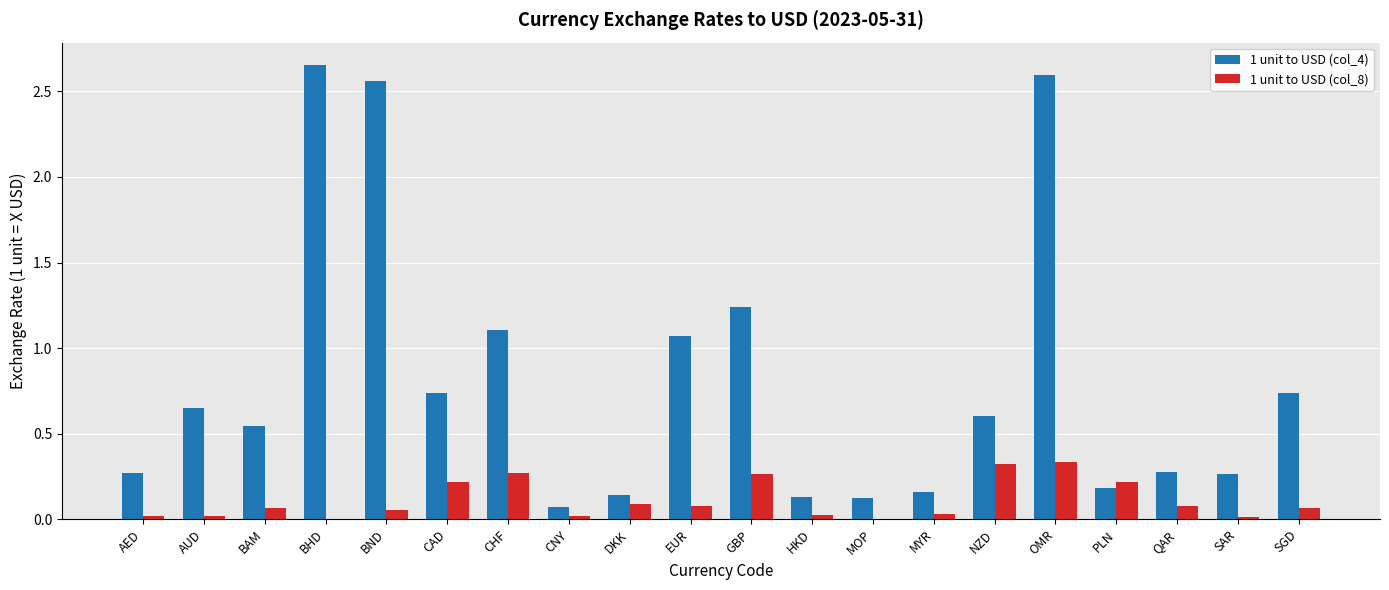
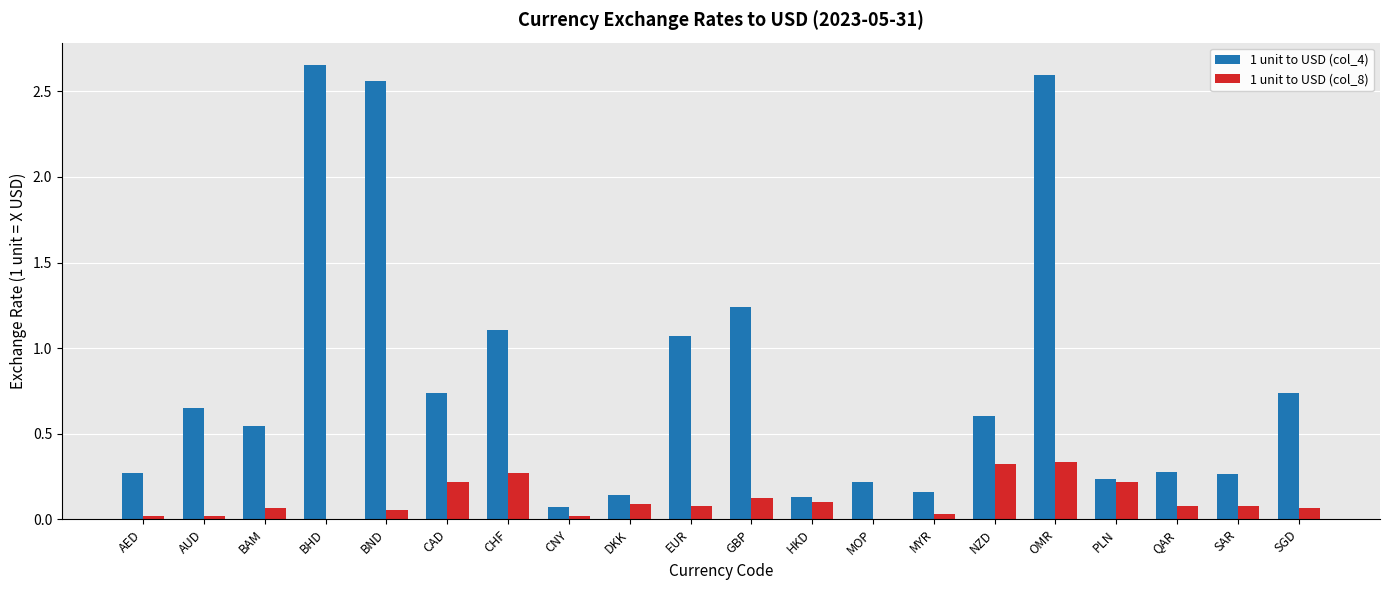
  {
    "1 unit to USD (col_4)": {
      "AED": 0.27,
      "AUD": 0.65,
      "BAM": 0.55,
      "BHD": 2.65,
      "BND": 2.56,
      "CAD": 0.74,
      "CHF": 1.10,
      "CNY": 0.07,
      "DKK": 0.14,
      "EUR": 1.07,
      "GBP": 1.24,
      "HKD": 0.13,
-     "MOP": 0.12,
+     "MOP": 0.22,
      "MYR": 0.16,
      "NZD": 0.60,
      "OMR": 2.60,
-     "PLN": 0.18,
+     "PLN": 0.24,
      "QAR": 0.27,
      "SAR": 0.27,
      "SGD": 0.74
    },
    "1 unit to USD (col_8)": {
      "AED": 0.02,
      "AUD": 0.02,
      "BAM": 0.06,
      "BND": 0.06,
      "CAD": 0.22,
      "CHF": 0.27,
      "CNY": 0.02,
      "DKK": 0.09,
      "EUR": 0.08,
-     "GBP": 0.27,
-     "HKD": 0.03,
+     "GBP": 0.12,
+     "HKD": 0.10,
      "MYR": 0.03,
      "NZD": 0.32,
      "OMR": 0.33,
      "PLN": 0.22,
      "QAR": 0.08,
-     "SAR": 0.01,
+     "SAR": 0.08,
      "SGD": 0.07
    }
  }
